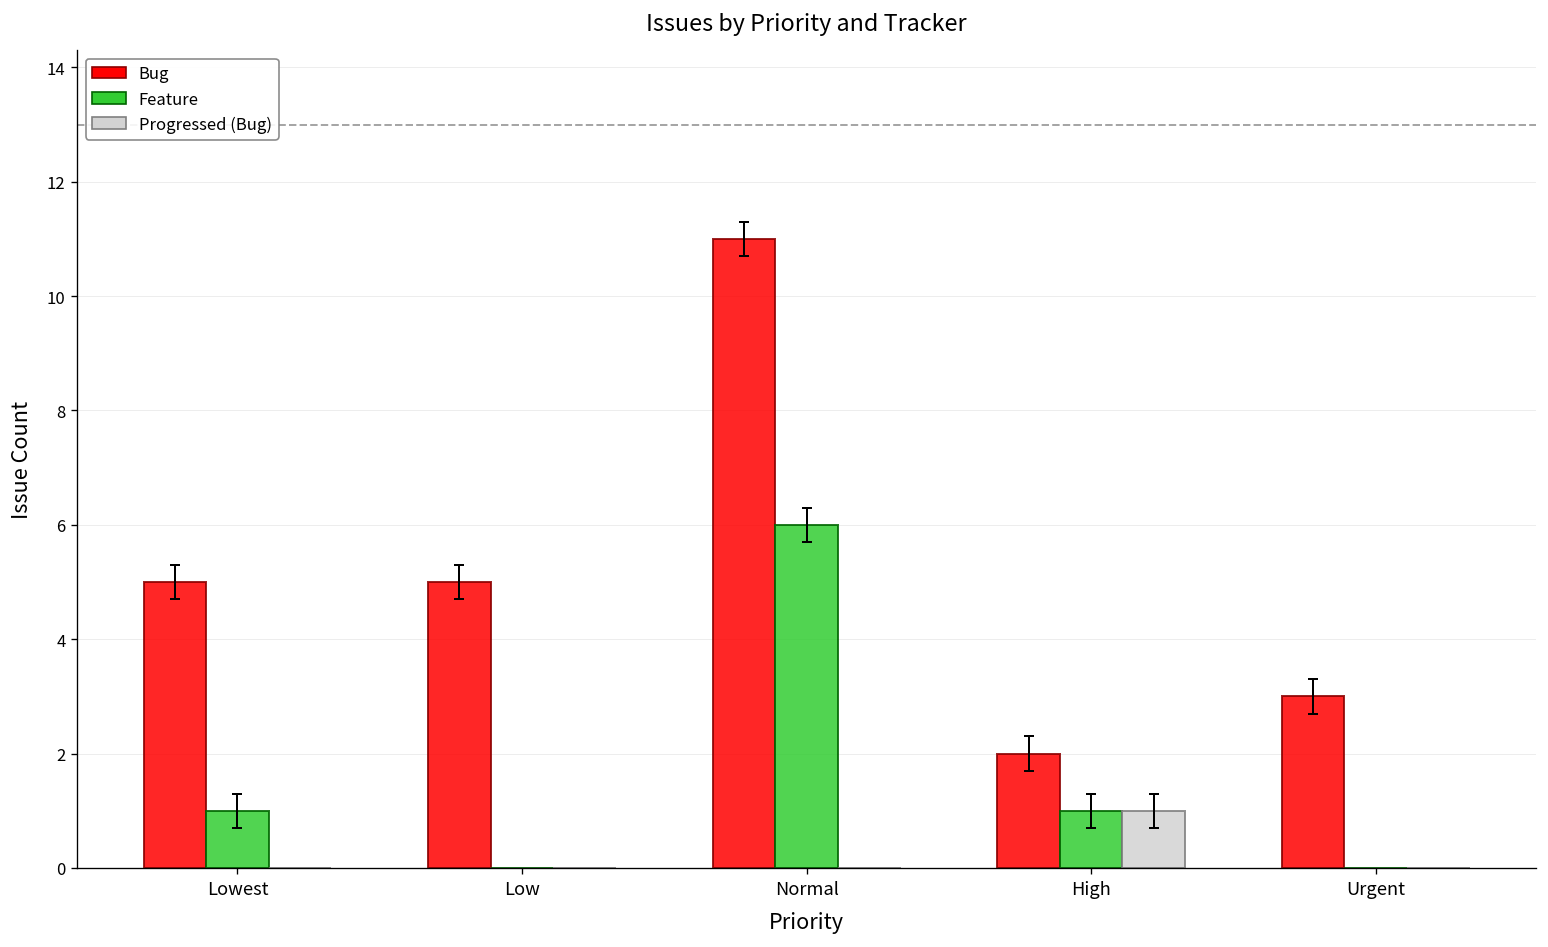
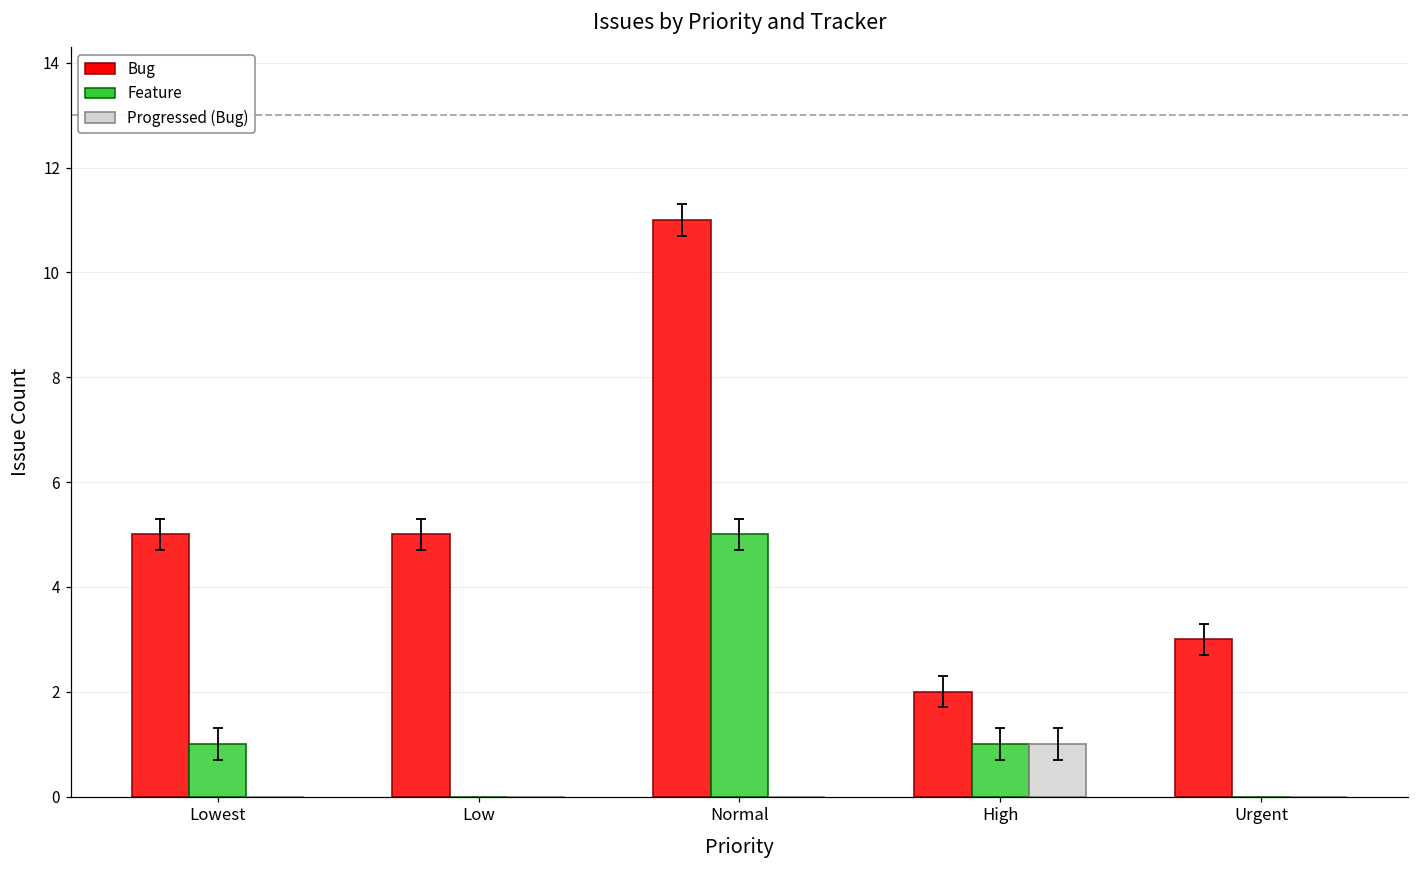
  {
    "Bug": {
      "Lowest": 5,
      "Low": 5,
      "Normal": 11,
      "High": 2,
      "Urgent": 3
    },
    "Feature": {
      "Lowest": 1,
      "Low": 0,
-     "Normal": 6,
+     "Normal": 5,
      "High": 1,
      "Urgent": 0
    },
    "Progressed (Bug)": {
      "Lowest": 0,
      "Low": 0,
      "Normal": 0,
      "High": 1,
      "Urgent": 0
    }
  }
